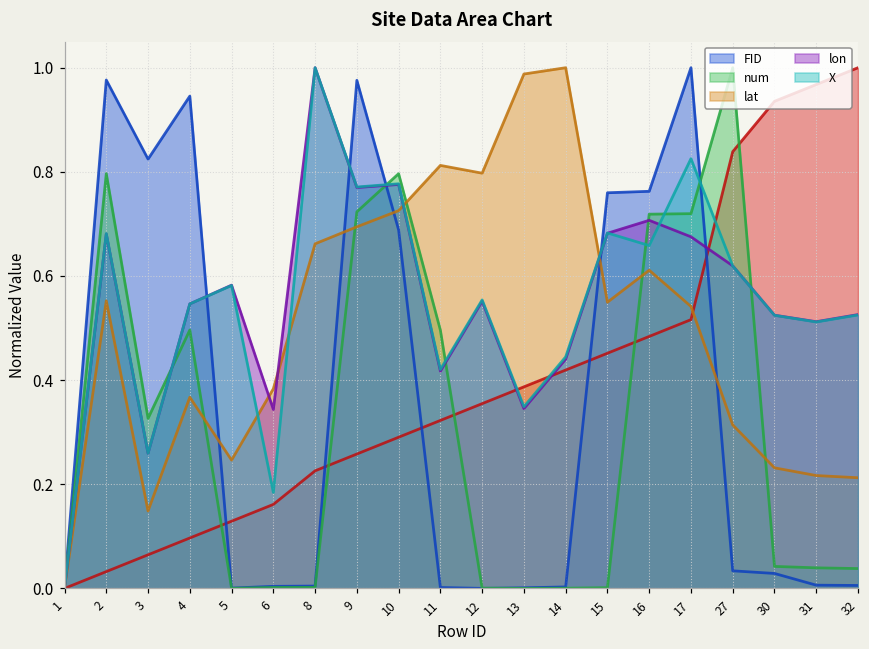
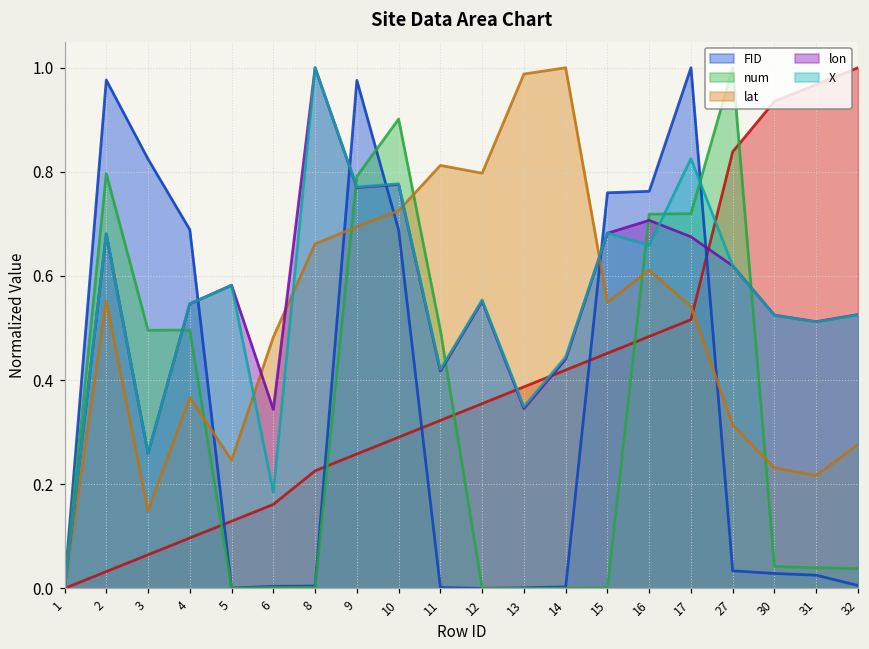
  {
    "FID": {
      "2": 0.98,
      "3": 0.82,
-     "4": 0.95,
+     "4": 0.69,
      "9": 0.98,
      "10": 0.69,
      "11": 0.00,
      "15": 0.76,
      "16": 0.76,
      "17": 1.00,
      "27": 0.03,
      "30": 0.03,
-     "31": 0.01,
+     "31": 0.03,
      "32": 0.01
    },
    "num": {
      "2": 0.80,
-     "3": 0.33,
+     "3": 0.50,
      "4": 0.50,
-     "9": 0.72,
-     "10": 0.80,
+     "9": 0.79,
+     "10": 0.90,
      "11": 0.50,
      "15": 0.00,
      "16": 0.72,
      "17": 0.72,
      "30": 0.04,
      "31": 0.04,
      "32": 0.04
    },
    "lat": {
      "2": 0.55,
      "3": 0.15,
      "4": 0.37,
      "5": 0.25,
-     "6": 0.38,
+     "6": 0.48,
      "8": 0.66,
      "9": 0.69,
      "10": 0.73,
      "11": 0.81,
      "12": 0.80,
      "13": 0.99,
      "14": 1.00,
      "15": 0.55,
      "16": 0.61,
      "17": 0.54,
      "27": 0.31,
      "30": 0.23,
      "31": 0.22,
-     "32": 0.21
+     "32": 0.28
    },
    "lon": {
      "6": 0.34,
      "16": 0.71,
      "17": 0.68
    },
    "X": {
      "6": 0.18,
      "16": 0.66,
      "17": 0.83
    }
  }
